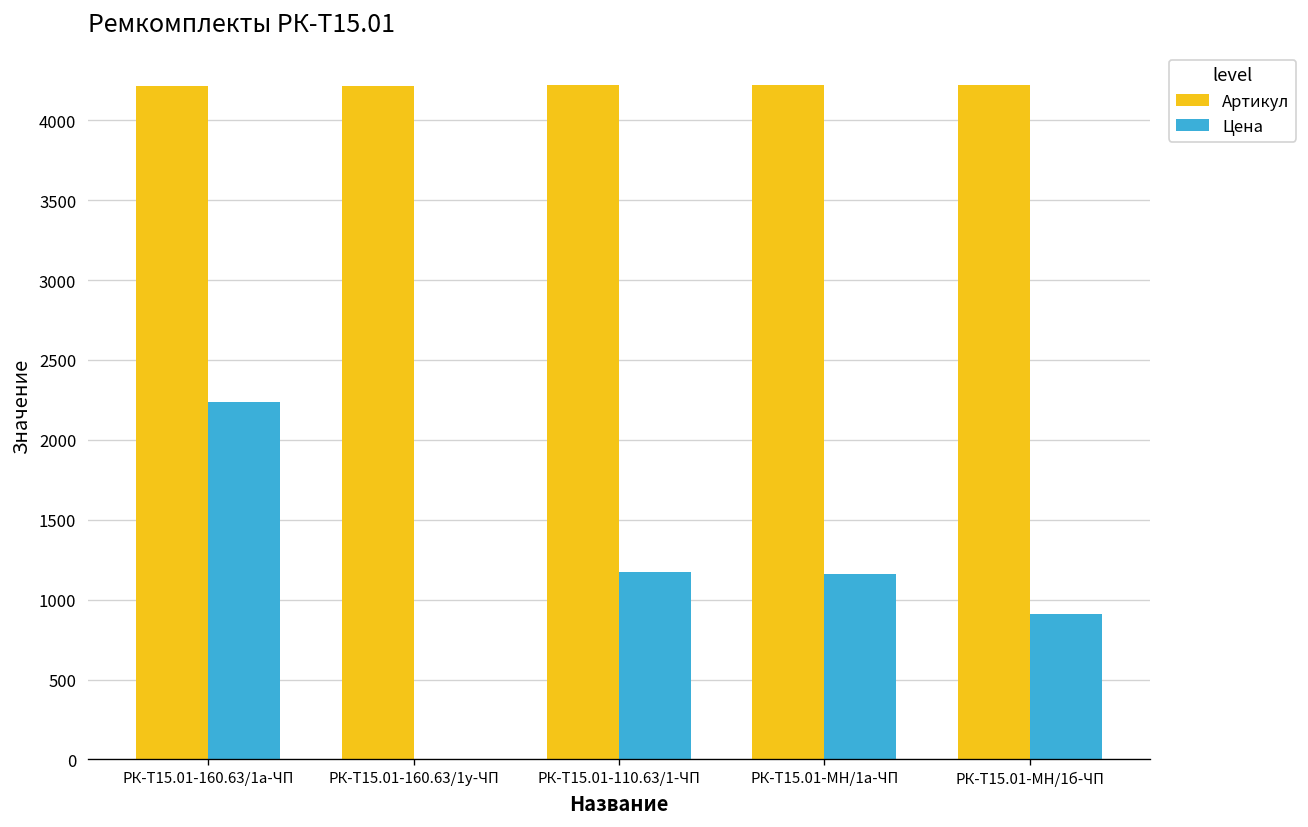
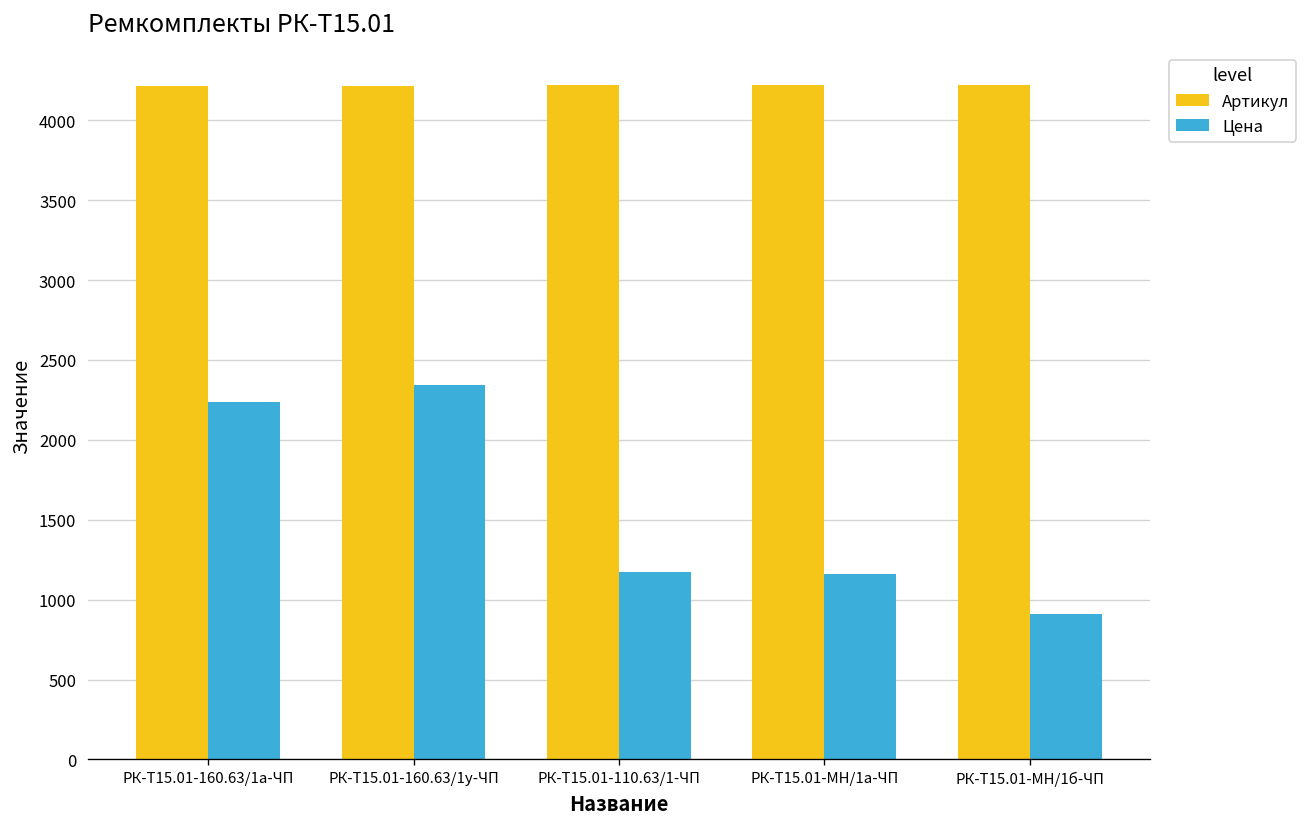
  {
    "Артикул": {
      "РК-Т15.01-160.63/1а-ЧП": 4220,
      "РК-Т15.01-160.63/1у-ЧП": 4220,
      "РК-Т15.01-110.63/1-ЧП": 4220,
      "РК-Т15.01-МН/1а-ЧП": 4220,
      "РК-Т15.01-МН/1б-ЧП": 4220
    },
    "Цена": {
      "РК-Т15.01-160.63/1а-ЧП": 2240,
-     "РК-Т15.01-160.63/1у-ЧП": 0,
+     "РК-Т15.01-160.63/1у-ЧП": 2340,
      "РК-Т15.01-110.63/1-ЧП": 1170,
      "РК-Т15.01-МН/1а-ЧП": 1160,
      "РК-Т15.01-МН/1б-ЧП": 910
    }
  }
